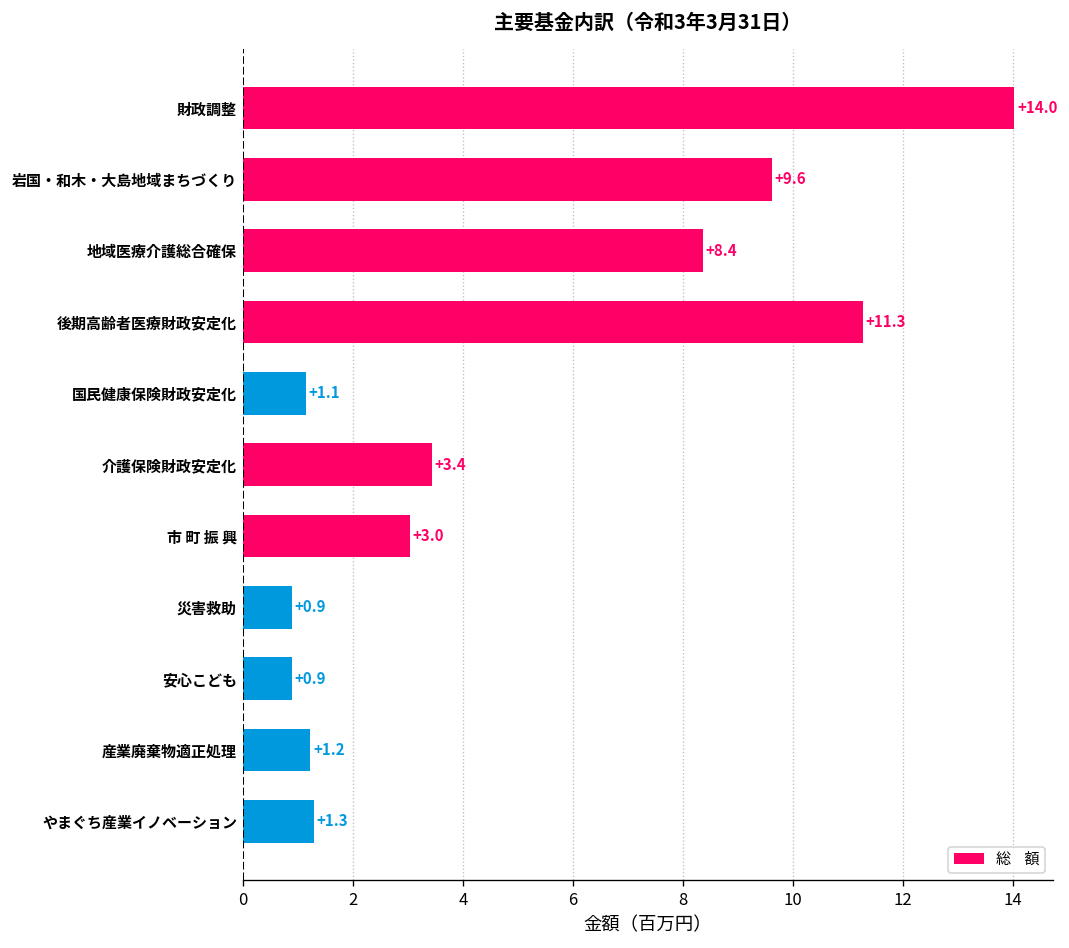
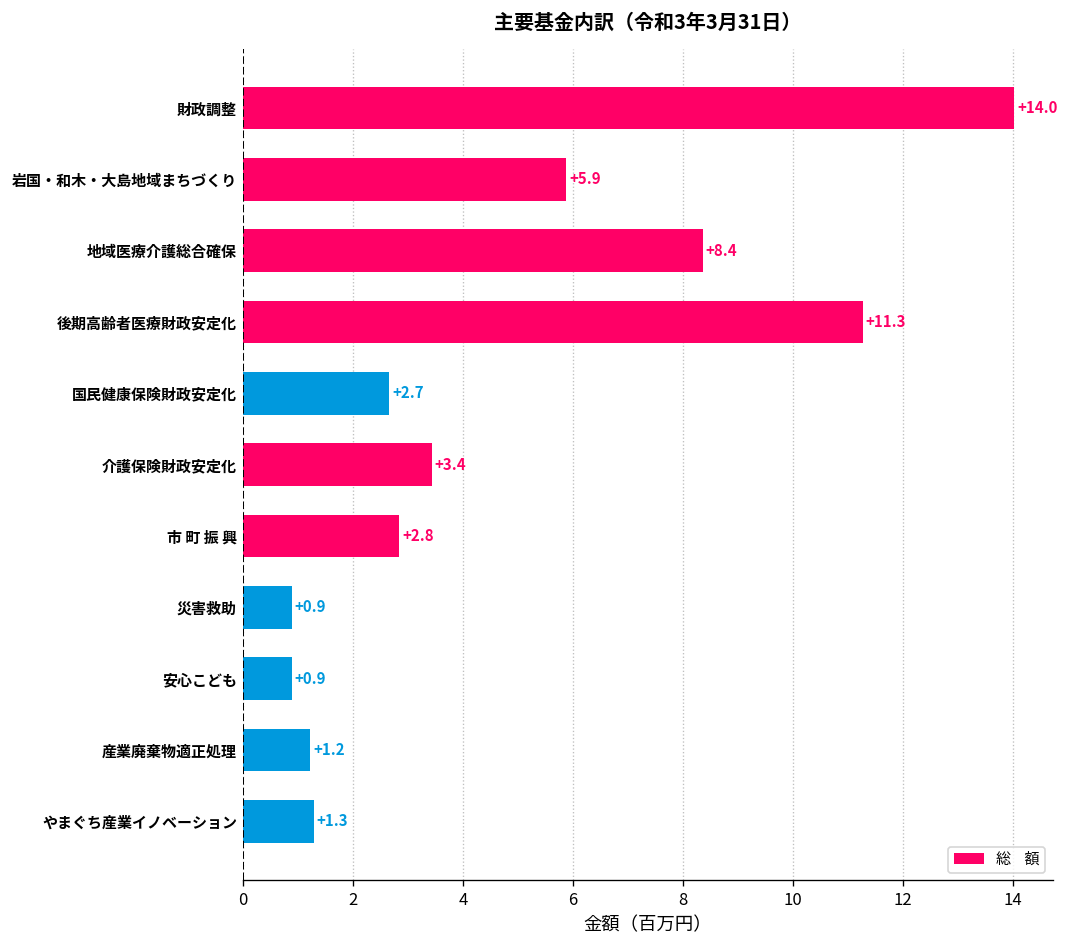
  {
    "財政調整": "+14.0",
-   "岩国・和木・大島地域まちづくり": "+9.6",
+   "岩国・和木・大島地域まちづくり": "+5.9",
    "地域医療介護総合確保": "+8.4",
    "後期高齢者医療財政安定化": "+11.3",
-   "国民健康保険財政安定化": "+1.1",
+   "国民健康保険財政安定化": "+2.7",
    "介護保険財政安定化": "+3.4",
-   "市 町 振 興": "+3.0",
+   "市 町 振 興": "+2.8",
    "災害救助": "+0.9",
    "安心こども": "+0.9",
    "産業廃棄物適正処理": "+1.2",
    "やまぐち産業イノベーション": "+1.3"
  }
